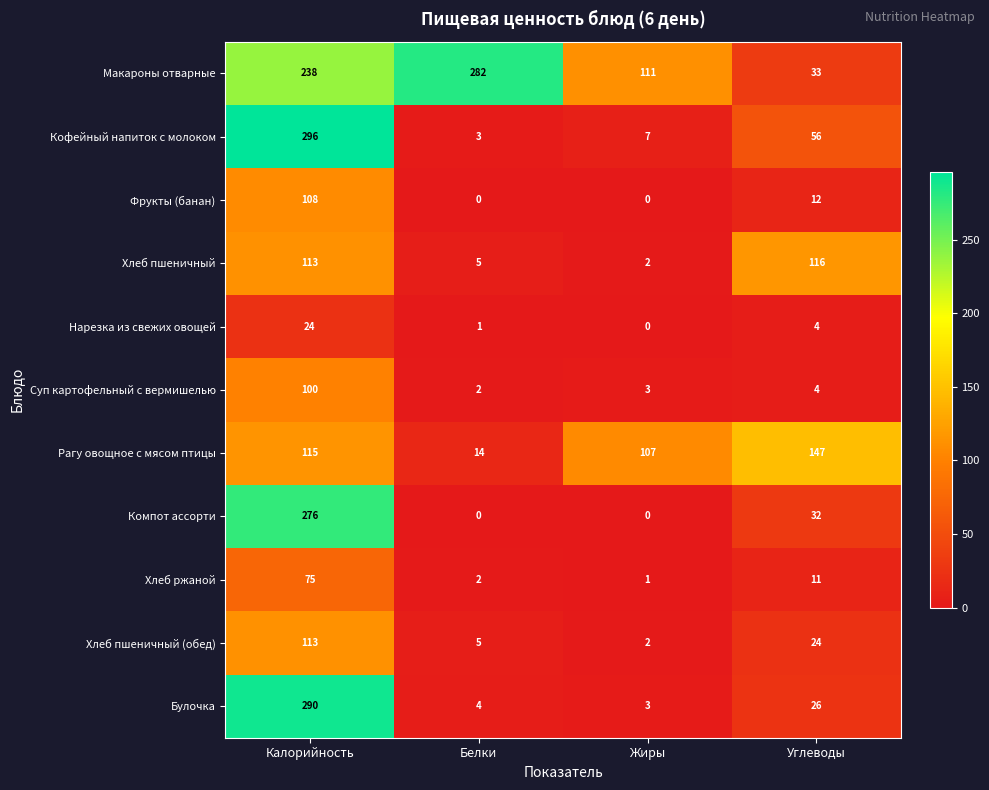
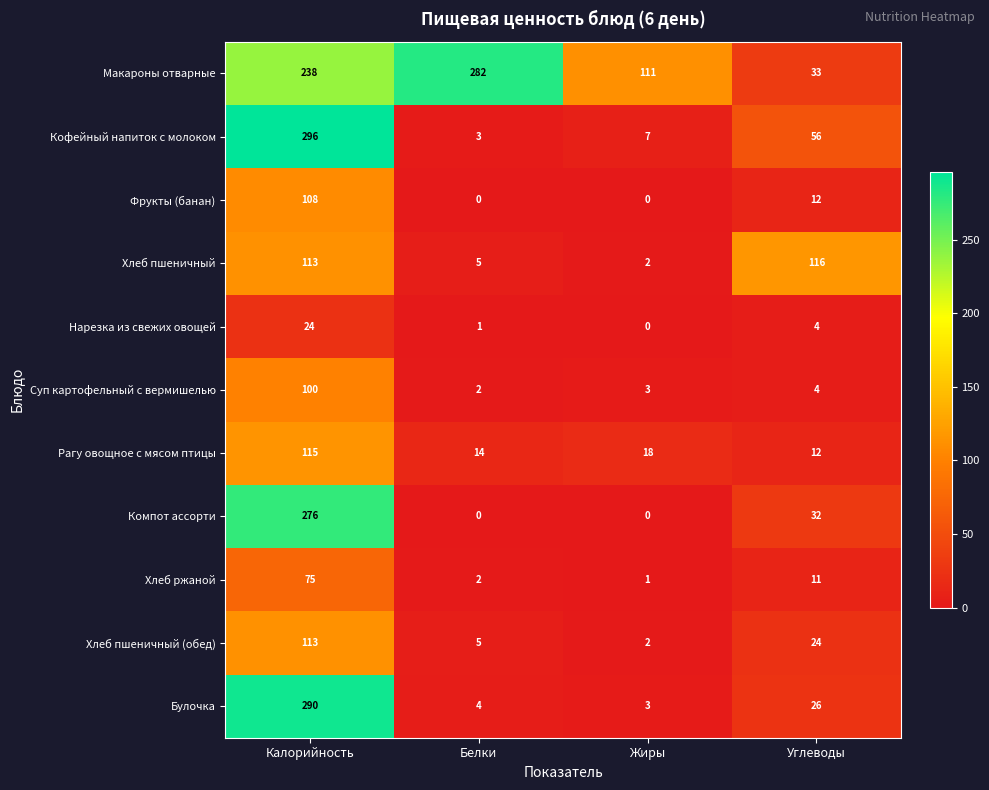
  {
    "Макароны отварные": {
      "Калорийность": 238,
      "Белки": 282,
      "Жиры": 111,
      "Углеводы": 33
    },
    "Кофейный напиток с молоком": {
      "Калорийность": 296,
      "Белки": 3,
      "Жиры": 7,
      "Углеводы": 56
    },
    "Фрукты (банан)": {
      "Калорийность": 108,
      "Белки": 0,
      "Жиры": 0,
      "Углеводы": 12
    },
    "Хлеб пшеничный": {
      "Калорийность": 113,
      "Белки": 5,
      "Жиры": 2,
      "Углеводы": 116
    },
    "Нарезка из свежих овощей": {
      "Калорийность": 24,
      "Белки": 1,
      "Жиры": 0,
      "Углеводы": 4
    },
    "Суп картофельный с вермишелью": {
      "Калорийность": 100,
      "Белки": 2,
      "Жиры": 3,
      "Углеводы": 4
    },
    "Рагу овощное с мясом птицы": {
      "Калорийность": 115,
      "Белки": 14,
-     "Жиры": 107,
-     "Углеводы": 147
+     "Жиры": 18,
+     "Углеводы": 12
    },
    "Компот ассорти": {
      "Калорийность": 276,
      "Белки": 0,
      "Жиры": 0,
      "Углеводы": 32
    },
    "Хлеб ржаной": {
      "Калорийность": 75,
      "Белки": 2,
      "Жиры": 1,
      "Углеводы": 11
    },
    "Хлеб пшеничный (обед)": {
      "Калорийность": 113,
      "Белки": 5,
      "Жиры": 2,
      "Углеводы": 24
    },
    "Булочка": {
      "Калорийность": 290,
      "Белки": 4,
      "Жиры": 3,
      "Углеводы": 26
    }
  }
